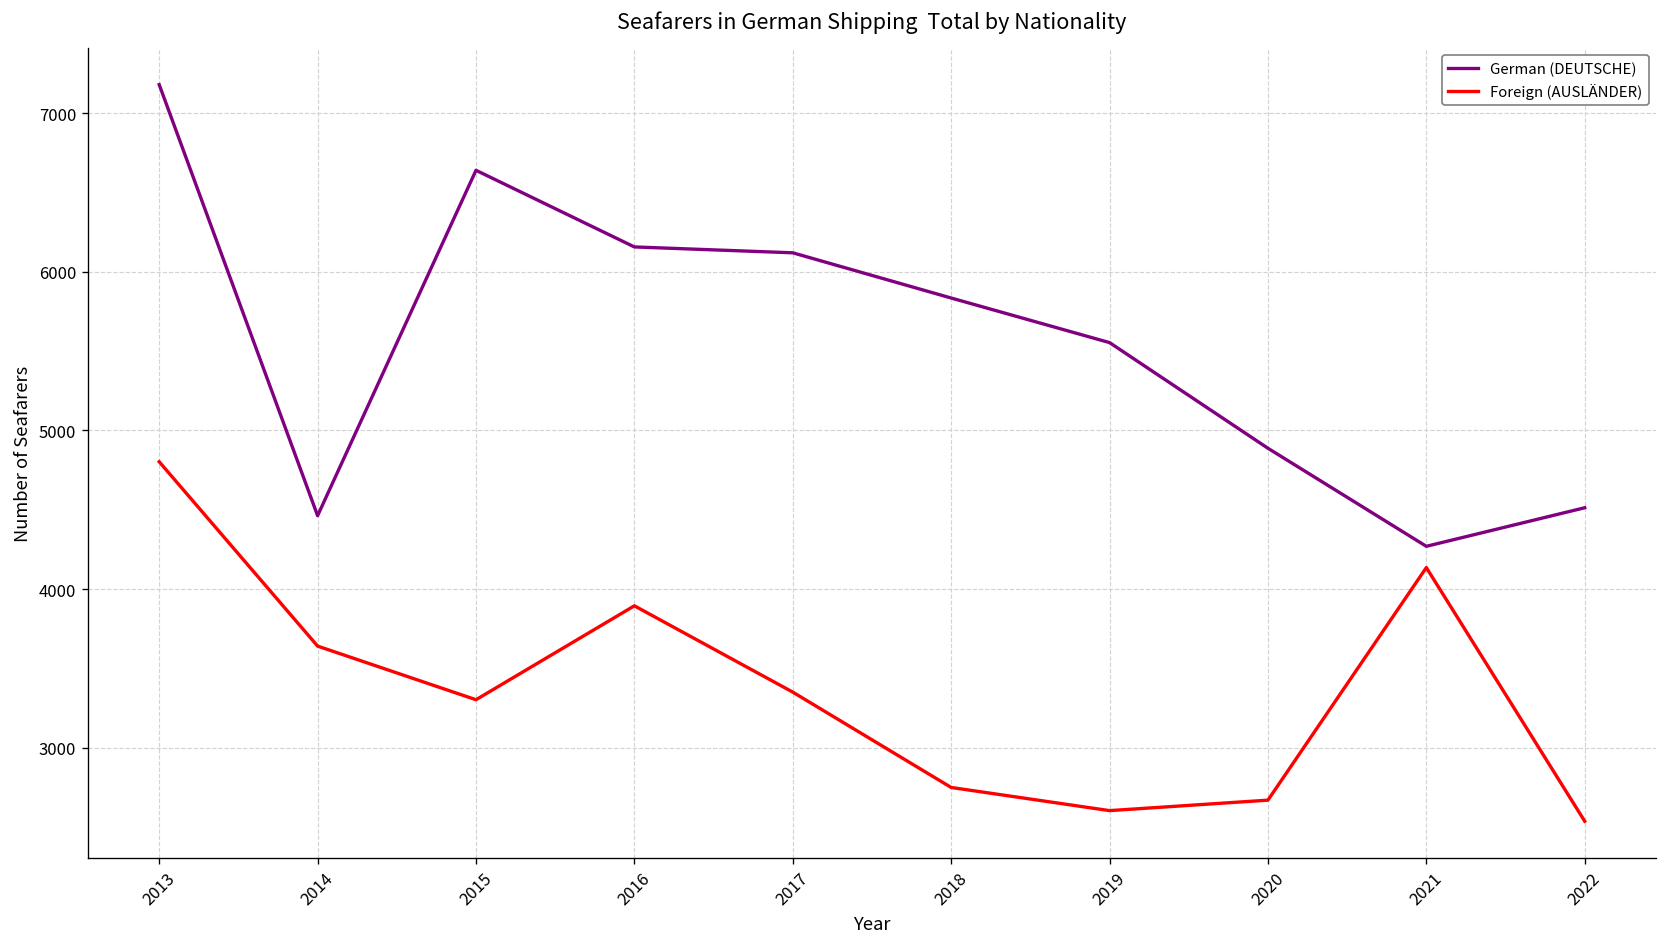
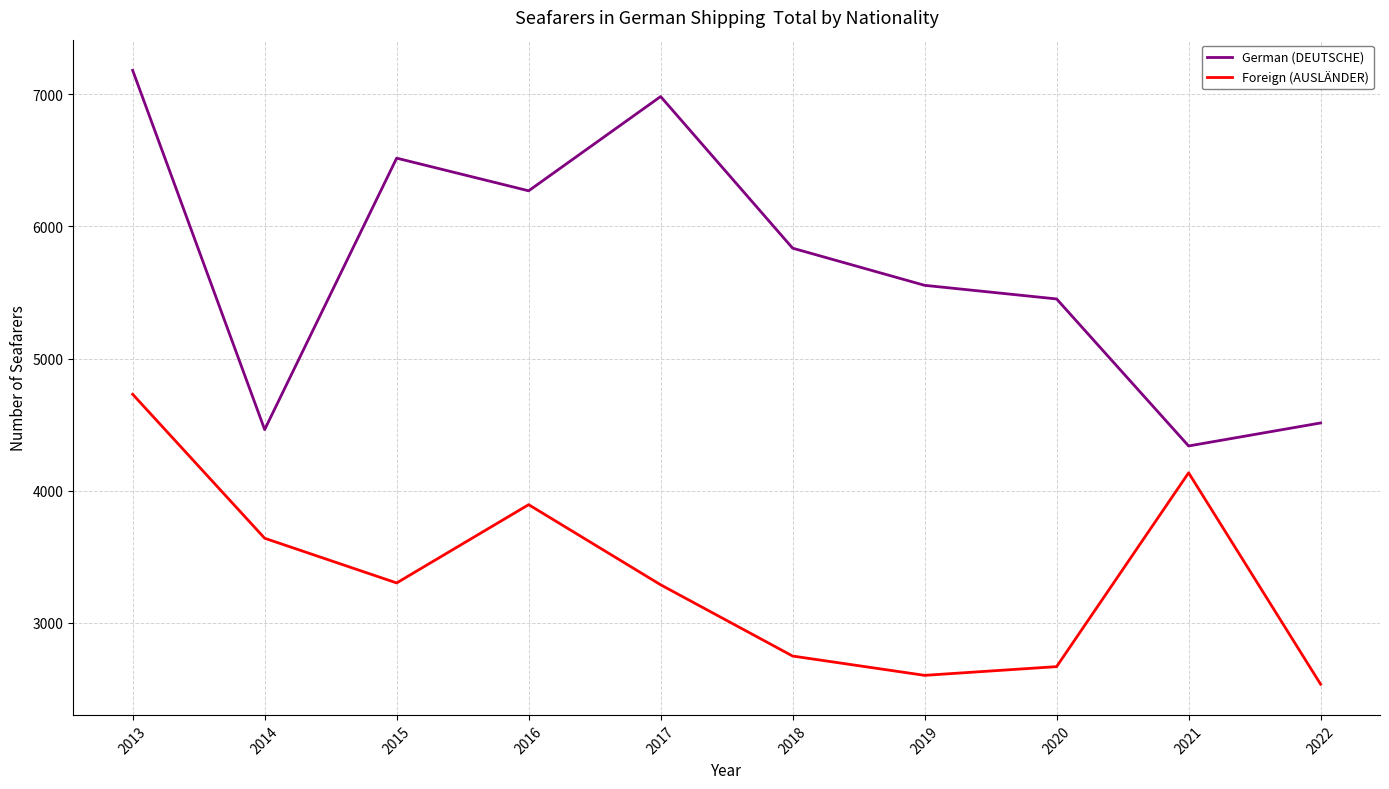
  {
    "German (DEUTSCHE)": {
      "2013": 7180,
      "2014": 4460,
-     "2015": 6640,
-     "2016": 6160,
-     "2017": 6120,
+     "2015": 6520,
+     "2016": 6270,
+     "2017": 6980,
      "2018": 5840,
      "2019": 5550,
-     "2020": 4890,
-     "2021": 4270,
+     "2020": 5450,
+     "2021": 4340,
      "2022": 4510
    },
    "Foreign (AUSLÄNDER)": {
-     "2013": 4800,
+     "2013": 4730,
      "2014": 3640,
      "2015": 3300,
      "2016": 3900,
-     "2017": 3350,
+     "2017": 3290,
      "2018": 2750,
      "2019": 2600,
      "2020": 2670,
      "2021": 4140,
      "2022": 2540
    }
  }
